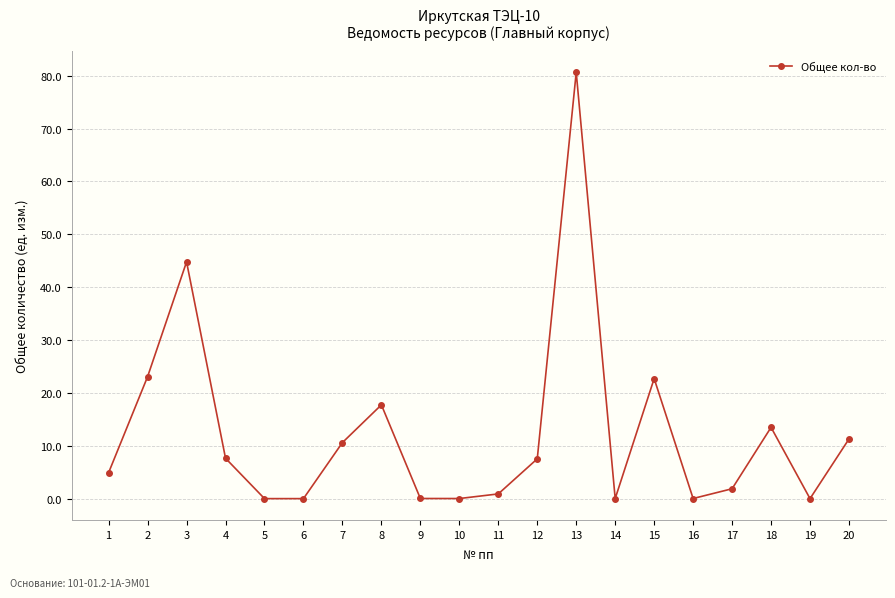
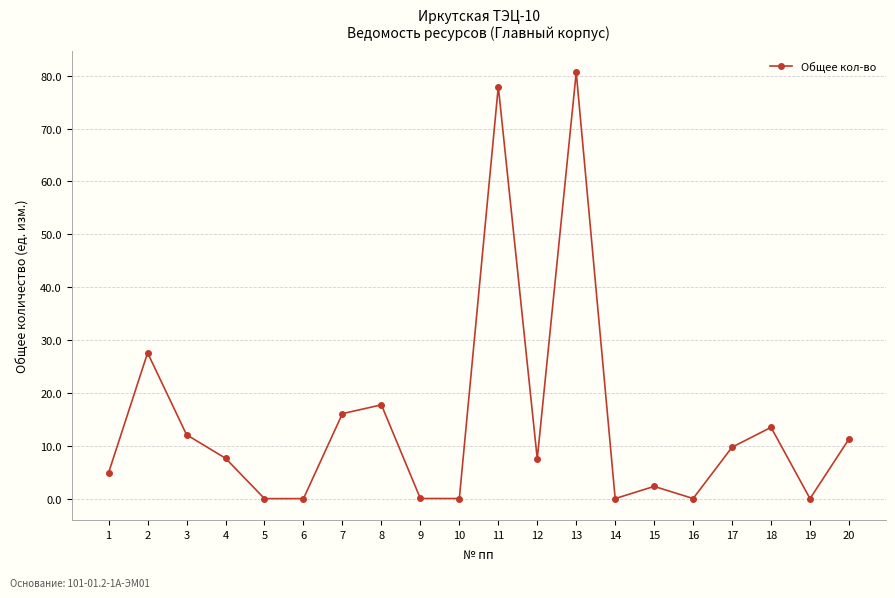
  {
    "1": 5,
-   "2": 23,
-   "3": 45,
+   "2": 28,
+   "3": 12,
    "4": 8,
    "5": 0,
    "6": 0,
-   "7": 11,
+   "7": 16,
    "8": 18,
    "9": 0,
    "10": 0,
-   "11": 1,
+   "11": 78,
    "12": 8,
    "13": 81,
    "14": 0,
-   "15": 23,
+   "15": 2,
    "16": 0,
-   "17": 2,
+   "17": 10,
    "18": 13,
    "19": 0,
    "20": 11
  }
